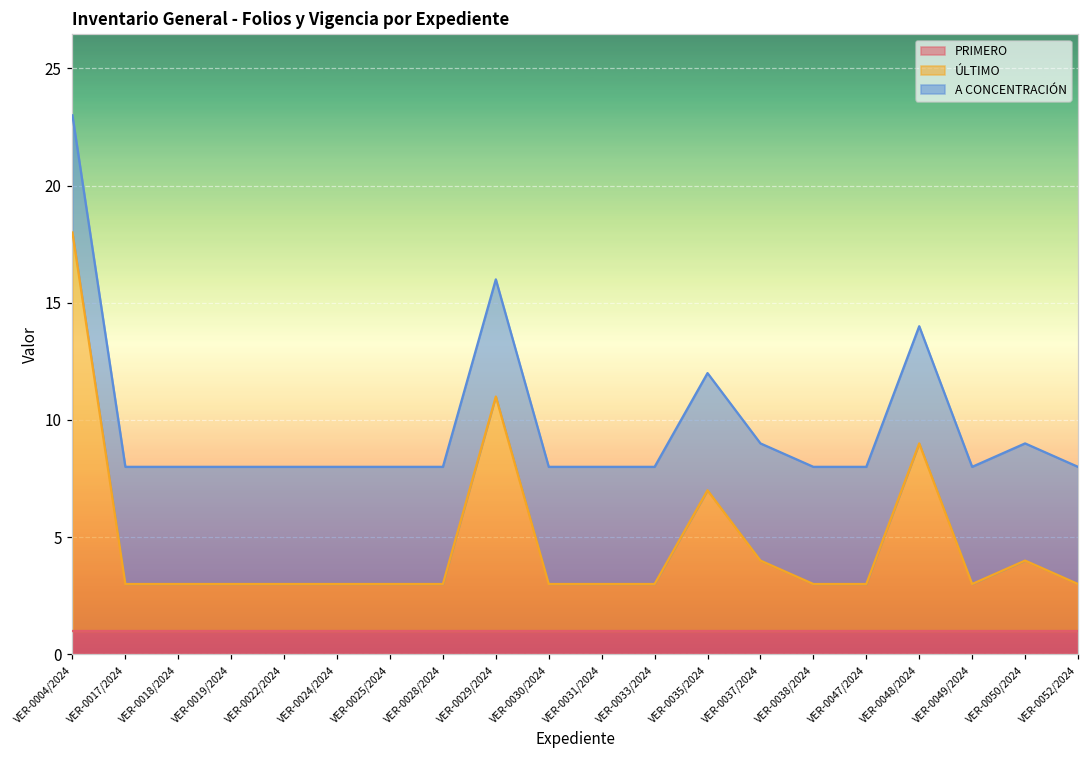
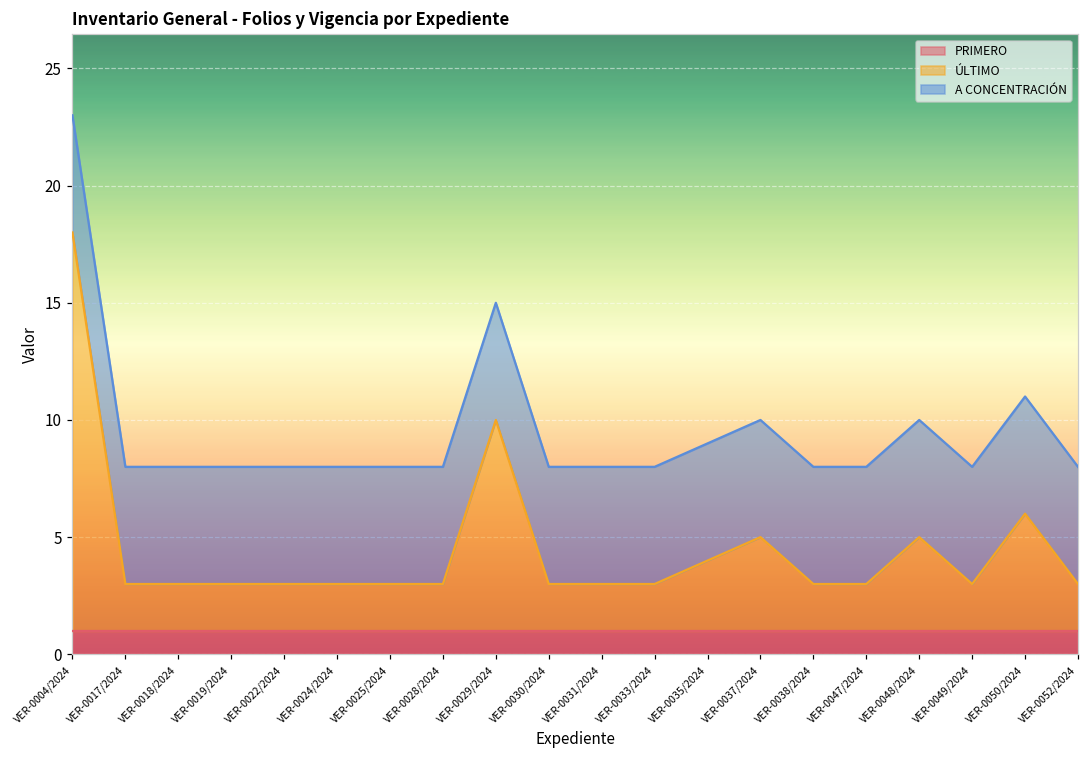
  {
    "PRIMERO": {
      "VER-0004/2024": 1.0,
      "VER-0017/2024": 1.0,
      "VER-0018/2024": 1.0,
      "VER-0019/2024": 1.0,
      "VER-0022/2024": 1.0,
      "VER-0024/2024": 1.0,
      "VER-0025/2024": 1.0,
      "VER-0028/2024": 1.0,
      "VER-0029/2024": 1.0,
      "VER-0030/2024": 1.0,
      "VER-0031/2024": 1.0,
      "VER-0033/2024": 1.0,
      "VER-0035/2024": 1.0,
      "VER-0037/2024": 1.0,
      "VER-0038/2024": 1.0,
      "VER-0047/2024": 1.0,
      "VER-0048/2024": 1.0,
      "VER-0049/2024": 1.0,
      "VER-0050/2024": 1.0,
      "VER-0052/2024": 1.0
    },
    "ÚLTIMO": {
      "VER-0004/2024": 18.0,
      "VER-0017/2024": 3.0,
      "VER-0018/2024": 3.0,
      "VER-0019/2024": 3.0,
      "VER-0022/2024": 3.0,
      "VER-0024/2024": 3.0,
      "VER-0025/2024": 3.0,
      "VER-0028/2024": 3.0,
-     "VER-0029/2024": 11.0,
+     "VER-0029/2024": 10.0,
      "VER-0030/2024": 3.0,
      "VER-0031/2024": 3.0,
      "VER-0033/2024": 3.0,
-     "VER-0035/2024": 7.0,
-     "VER-0037/2024": 4.0,
+     "VER-0035/2024": 4.0,
+     "VER-0037/2024": 5.0,
      "VER-0038/2024": 3.0,
      "VER-0047/2024": 3.0,
-     "VER-0048/2024": 9.0,
+     "VER-0048/2024": 5.0,
      "VER-0049/2024": 3.0,
-     "VER-0050/2024": 4.0,
+     "VER-0050/2024": 6.0,
      "VER-0052/2024": 3.0
    },
    "A CONCENTRACIÓN": {
      "VER-0004/2024": 23.0,
      "VER-0017/2024": 8.0,
      "VER-0018/2024": 8.0,
      "VER-0019/2024": 8.0,
      "VER-0022/2024": 8.0,
      "VER-0024/2024": 8.0,
      "VER-0025/2024": 8.0,
      "VER-0028/2024": 8.0,
      "VER-0029/2024": 5.0,
      "VER-0030/2024": 8.0,
      "VER-0031/2024": 8.0,
      "VER-0033/2024": 8.0,
      "VER-0035/2024": 5.0,
      "VER-0037/2024": 5.0,
      "VER-0038/2024": 8.0,
      "VER-0047/2024": 8.0,
      "VER-0048/2024": 5.0,
      "VER-0049/2024": 8.0,
      "VER-0050/2024": 5.0,
      "VER-0052/2024": 8.0
    }
  }
